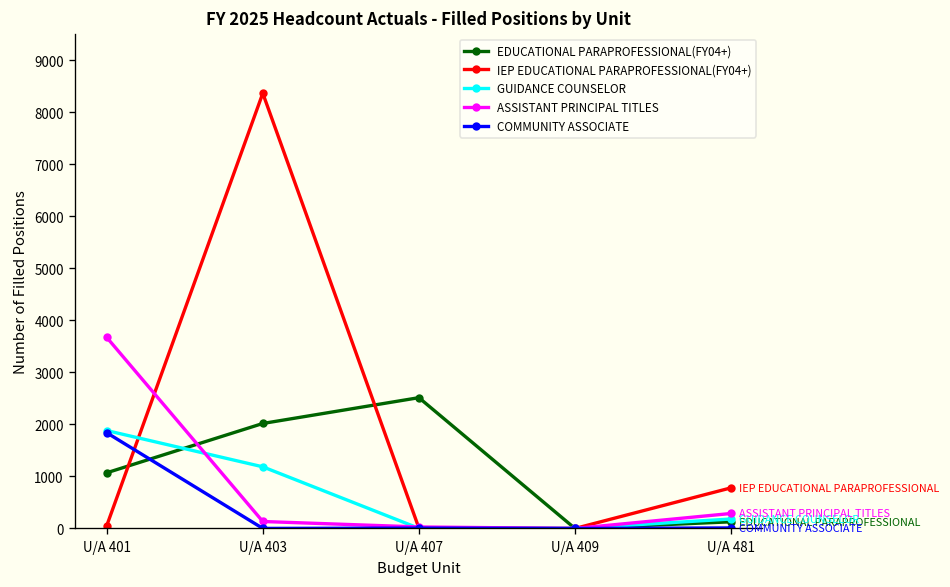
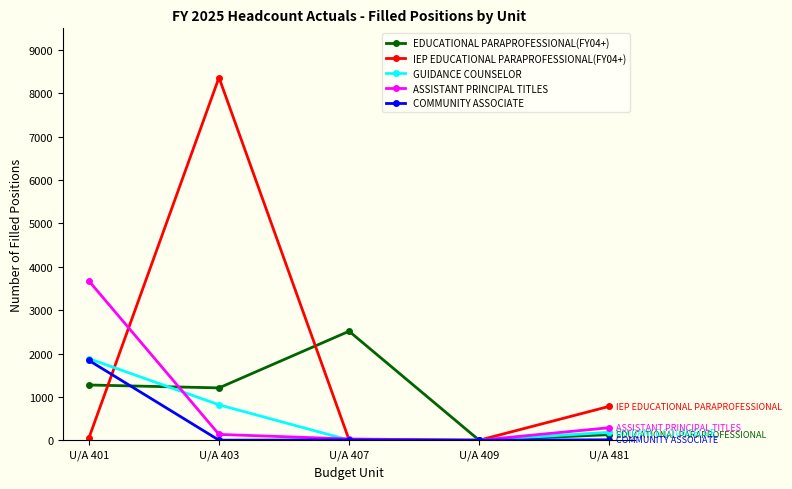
  {
    "EDUCATIONAL PARAPROFESSIONAL(FY04+)": {
-     "U/A 401": 1100,
-     "U/A 403": 2000,
+     "U/A 401": 1300,
+     "U/A 403": 1200,
      "U/A 407": 2500
    },
    "IEP EDUCATIONAL PARAPROFESSIONAL(FY04+)": {
      "U/A 401": 100,
      "U/A 403": 8400,
      "U/A 481": 800
    },
    "GUIDANCE COUNSELOR": {
-     "U/A 403": 1200
+     "U/A 403": 800
    },
    "ASSISTANT PRINCIPAL TITLES": {
      "U/A 401": 3700,
      "U/A 403": 100,
      "U/A 481": 300
    },
    "COMMUNITY ASSOCIATE": {
      "U/A 403": 0,
      "U/A 481": 0
    }
  }
